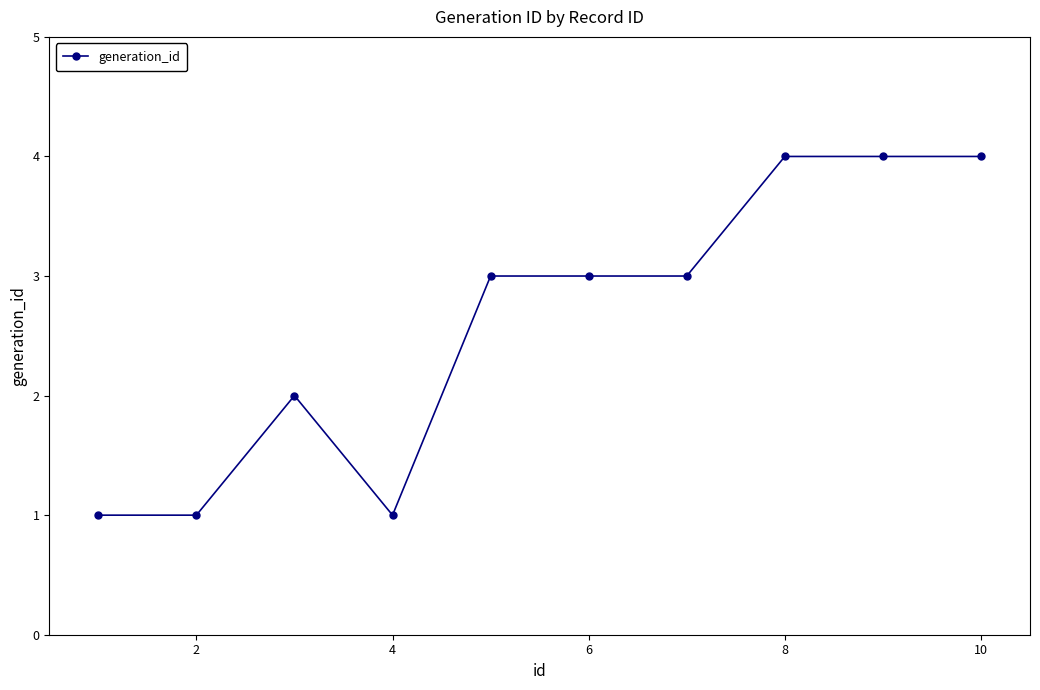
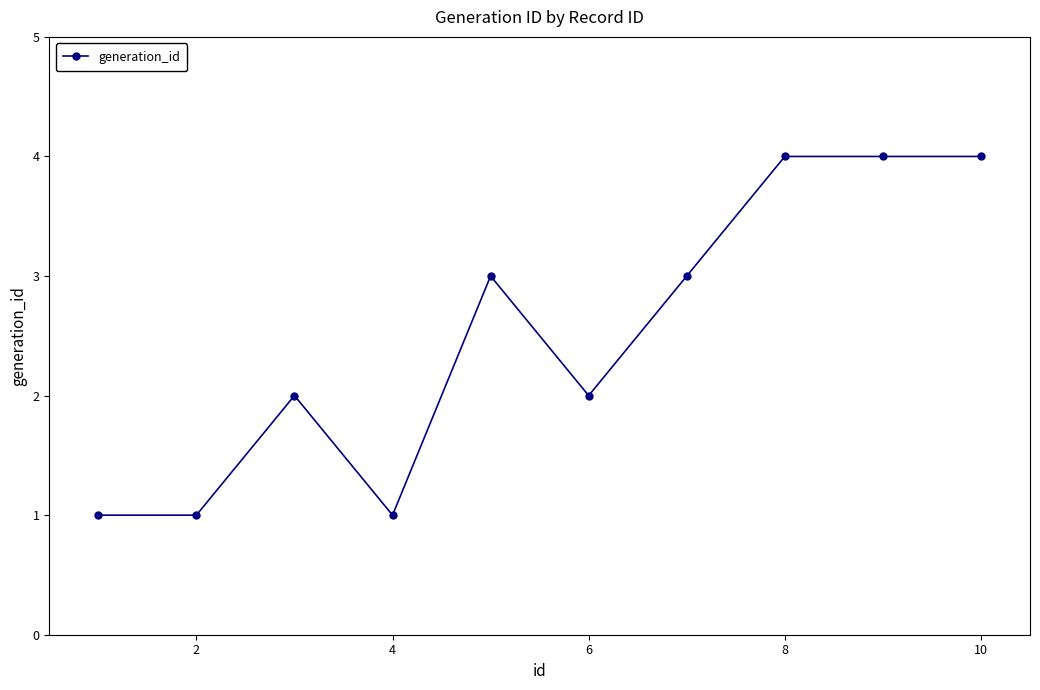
  {
    "2": 1,
    "4": 1,
-   "6": 3,
+   "6": 2,
    "8": 4,
    "10": 4
  }
